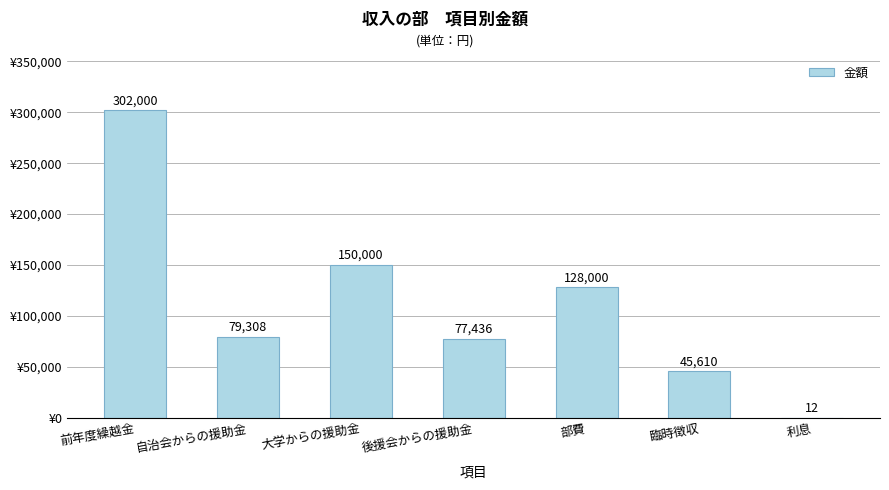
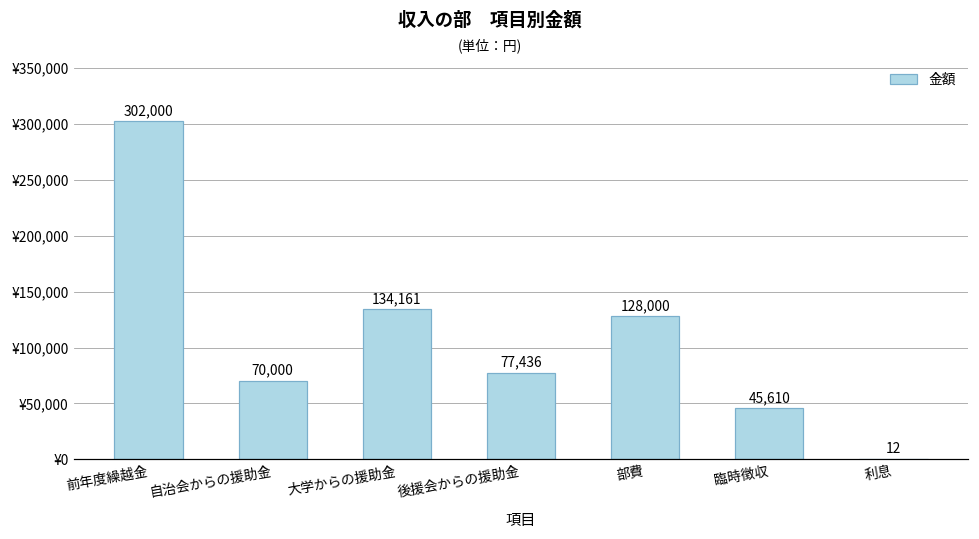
  {
    "前年度繰越金": "302,000",
-   "自治会からの援助金": "79,308",
-   "大学からの援助金": "150,000",
+   "自治会からの援助金": "70,000",
+   "大学からの援助金": "134,161",
    "後援会からの援助金": "77,436",
    "部費": "128,000",
    "臨時徴収": "45,610",
    "利息": "12"
  }
